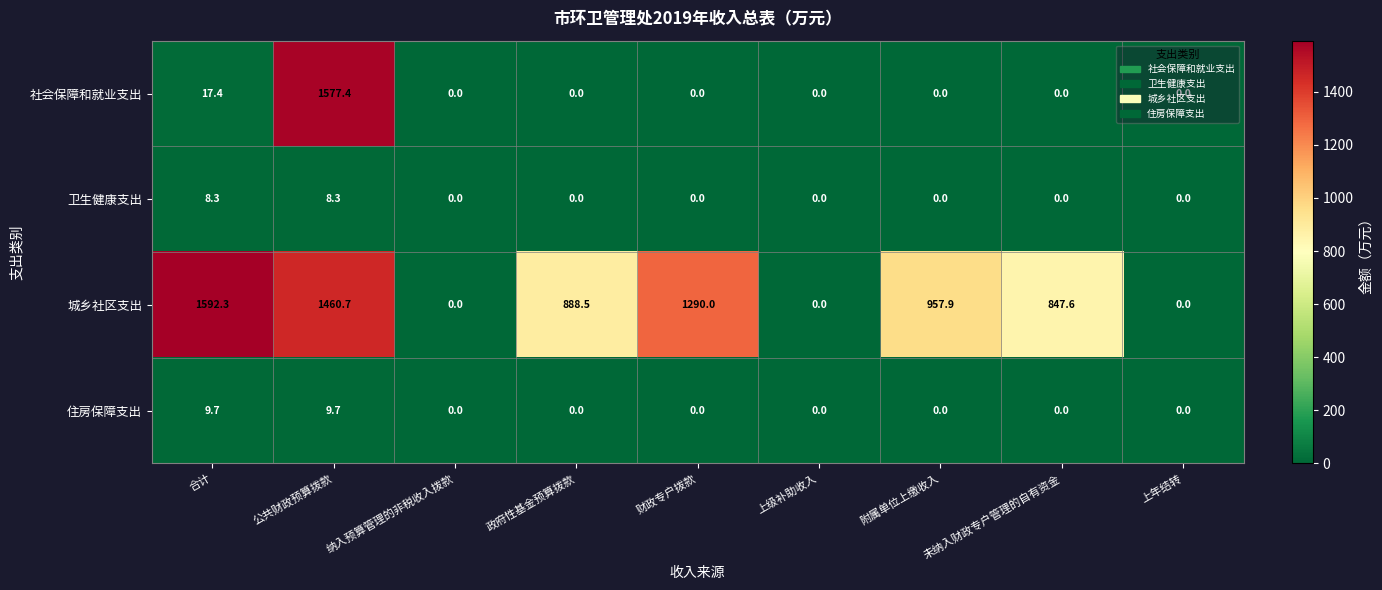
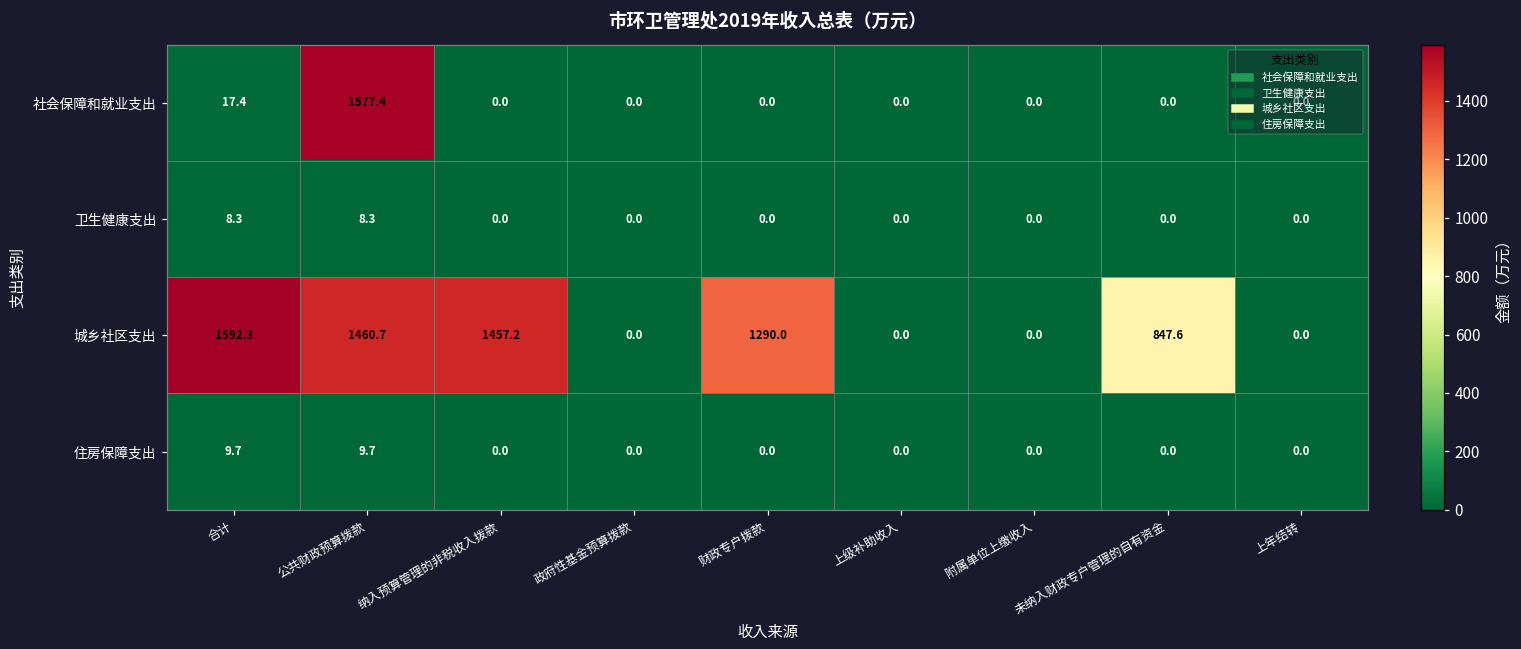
  {
    "社会保障和就业支出": {
      "合计": 17.4,
      "公共财政预算拨款": 1577.4,
      "纳入预算管理的非税收入拨款": 0.0,
      "政府性基金预算拨款": 0.0,
      "财政专户拨款": 0.0,
      "上级补助收入": 0.0,
      "附属单位上缴收入": 0.0,
      "未纳入财政专户管理的自有资金": 0.0
    },
    "卫生健康支出": {
      "合计": 8.3,
      "公共财政预算拨款": 8.3,
      "纳入预算管理的非税收入拨款": 0.0,
      "政府性基金预算拨款": 0.0,
      "财政专户拨款": 0.0,
      "上级补助收入": 0.0,
      "附属单位上缴收入": 0.0,
      "未纳入财政专户管理的自有资金": 0.0,
      "上年结转": 0.0
    },
    "城乡社区支出": {
      "合计": 1592.3,
      "公共财政预算拨款": 1460.7,
-     "纳入预算管理的非税收入拨款": 0.0,
-     "政府性基金预算拨款": 888.5,
+     "纳入预算管理的非税收入拨款": 1457.2,
+     "政府性基金预算拨款": 0.0,
      "财政专户拨款": 1290.0,
      "上级补助收入": 0.0,
-     "附属单位上缴收入": 957.9,
+     "附属单位上缴收入": 0.0,
      "未纳入财政专户管理的自有资金": 847.6,
      "上年结转": 0.0
    },
    "住房保障支出": {
      "合计": 9.7,
      "公共财政预算拨款": 9.7,
      "纳入预算管理的非税收入拨款": 0.0,
      "政府性基金预算拨款": 0.0,
      "财政专户拨款": 0.0,
      "上级补助收入": 0.0,
      "附属单位上缴收入": 0.0,
      "未纳入财政专户管理的自有资金": 0.0,
      "上年结转": 0.0
    }
  }
